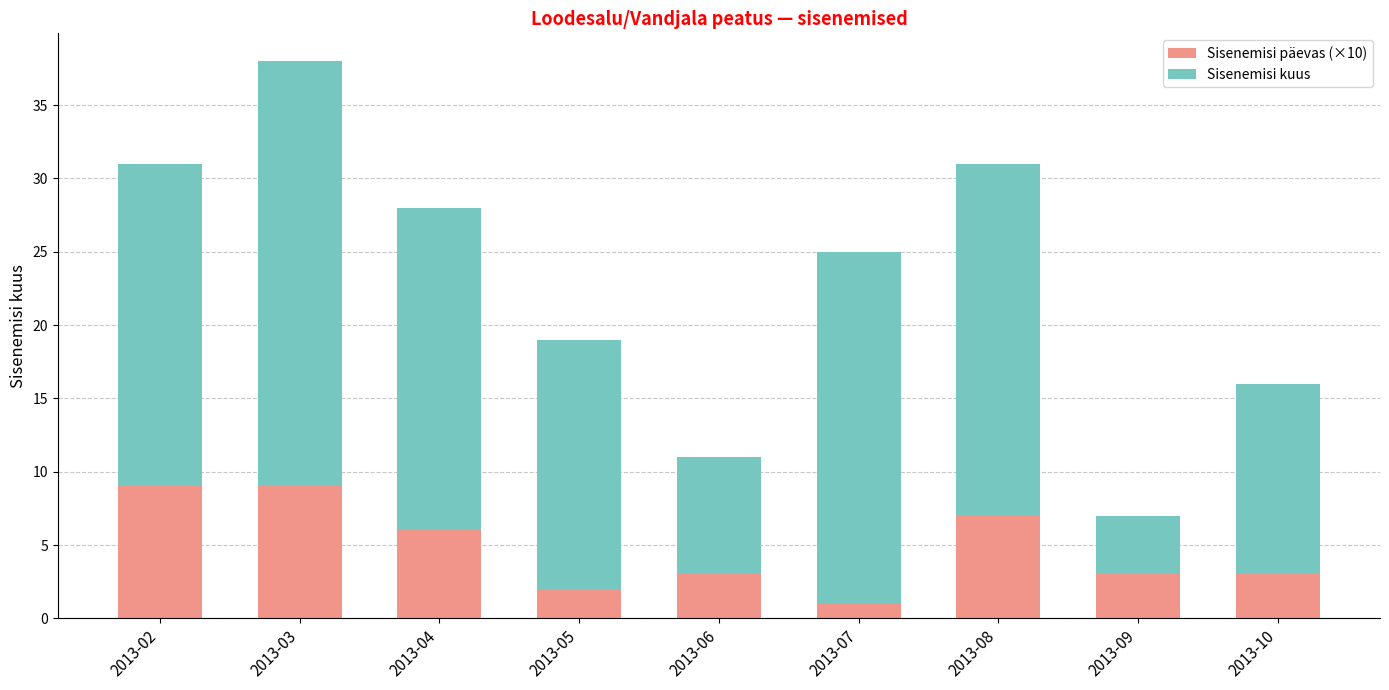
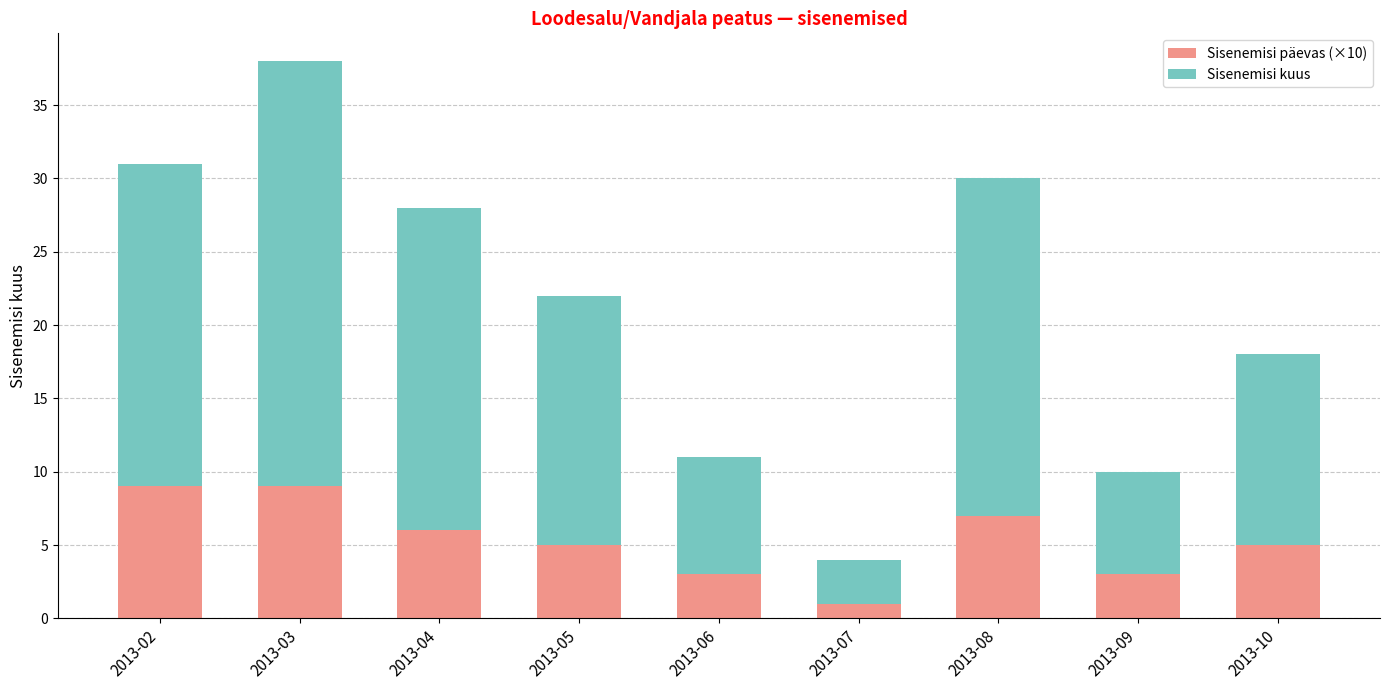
  {
    "Sisenemisi päevas (×10)": {
      "2013-02": 9.0,
      "2013-03": 9.0,
      "2013-04": 6.0,
-     "2013-05": 2.0,
+     "2013-05": 5.0,
      "2013-06": 3.0,
      "2013-07": 1.0,
      "2013-08": 7.0,
      "2013-09": 3.0,
-     "2013-10": 3.0
+     "2013-10": 5.0
    },
    "Sisenemisi kuus": {
      "2013-02": 22,
      "2013-03": 29,
      "2013-04": 22,
      "2013-05": 17,
      "2013-06": 8,
-     "2013-07": 24,
-     "2013-08": 24,
-     "2013-09": 4,
+     "2013-07": 3,
+     "2013-08": 23,
+     "2013-09": 7,
      "2013-10": 13
    }
  }
